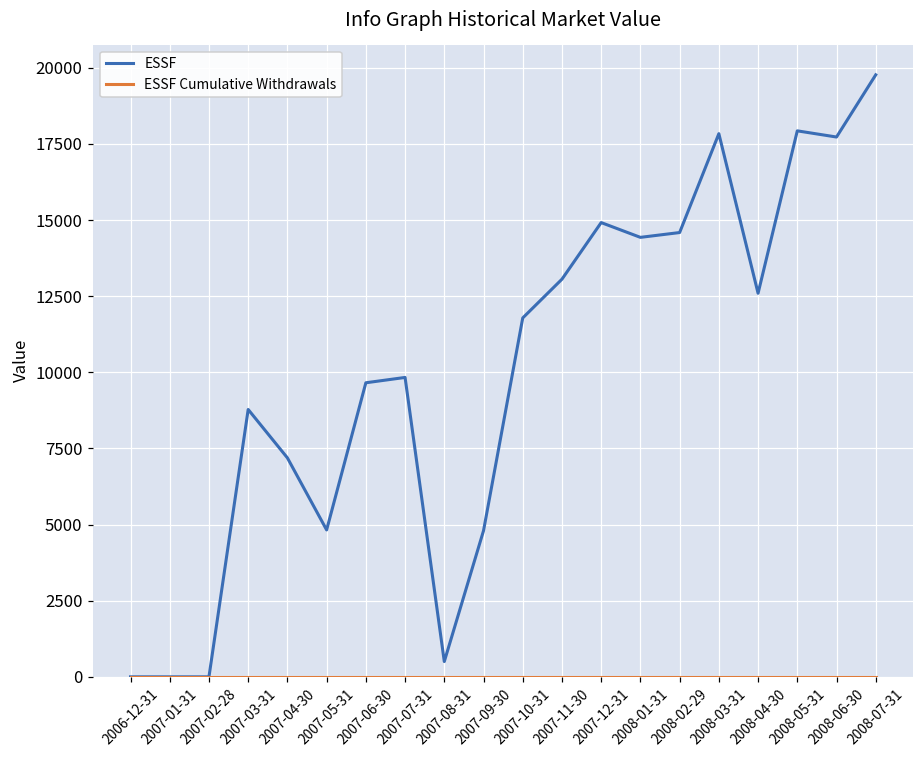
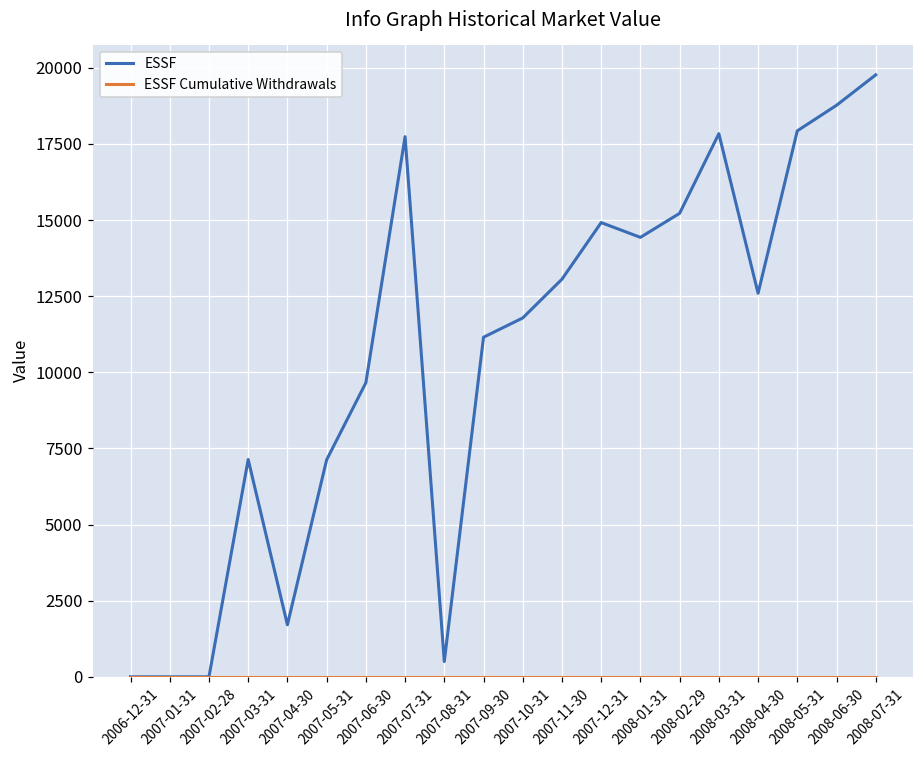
  {
    "ESSF": {
-     "2007-03-31": 8800,
-     "2007-04-30": 7200,
-     "2007-05-31": 4800,
+     "2007-03-31": 7100,
+     "2007-04-30": 1700,
+     "2007-05-31": 7100,
      "2007-06-30": 9700,
-     "2007-07-31": 9800,
+     "2007-07-31": 17700,
      "2007-08-31": 500,
-     "2007-09-30": 4800,
+     "2007-09-30": 11200,
      "2007-10-31": 11800,
      "2007-11-30": 13100,
      "2007-12-31": 14900,
      "2008-01-31": 14400,
-     "2008-02-29": 14600,
+     "2008-02-29": 15200,
      "2008-03-31": 17800,
      "2008-04-30": 12600,
      "2008-05-31": 17900,
-     "2008-06-30": 17700,
+     "2008-06-30": 18800,
      "2008-07-31": 19800
    },
    "ESSF Cumulative Withdrawals": {
      "2007-03-31": 0,
      "2007-04-30": 0,
      "2007-05-31": 0,
      "2007-06-30": 0,
      "2007-07-31": 0,
      "2007-08-31": 0,
      "2007-09-30": 0,
      "2007-10-31": 0,
      "2007-11-30": 0,
      "2007-12-31": 0,
      "2008-01-31": 0,
      "2008-02-29": 0,
      "2008-03-31": 0,
      "2008-04-30": 0,
      "2008-05-31": 0,
      "2008-06-30": 0,
      "2008-07-31": 0
    }
  }
